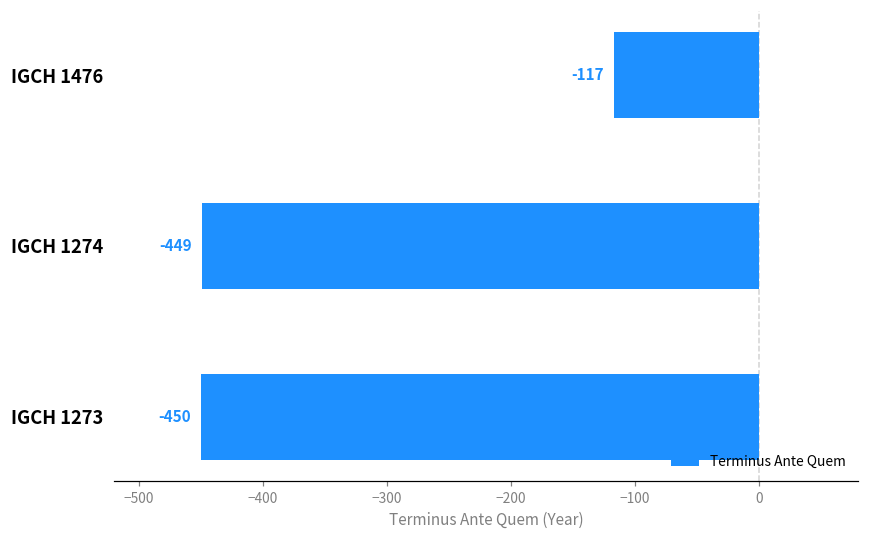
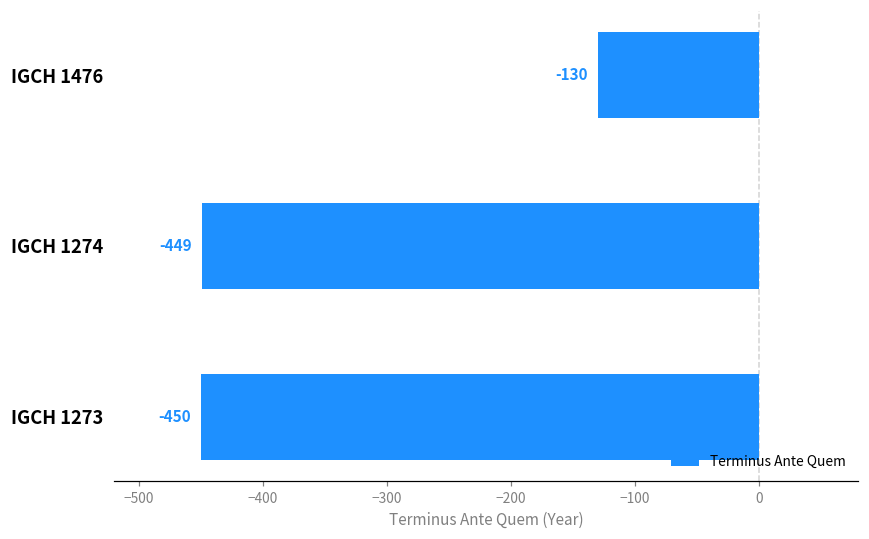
  {
-   "IGCH 1476": -117,
+   "IGCH 1476": -130,
    "IGCH 1274": -449,
    "IGCH 1273": -450
  }
